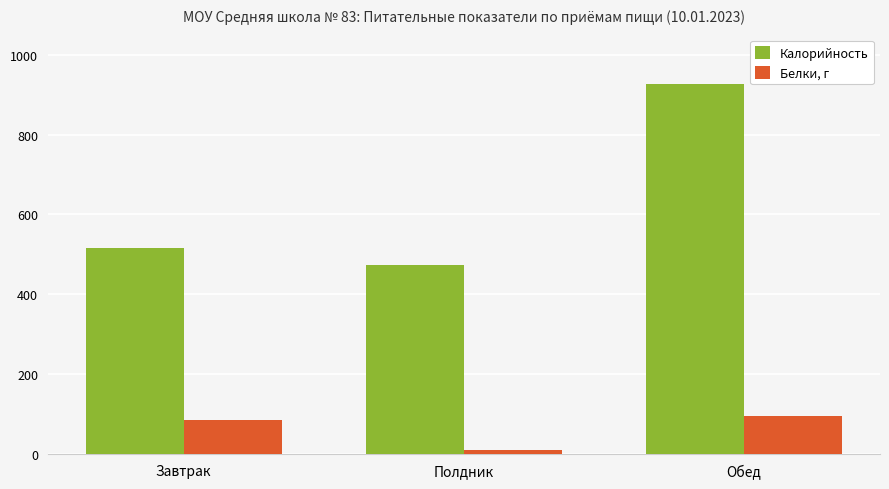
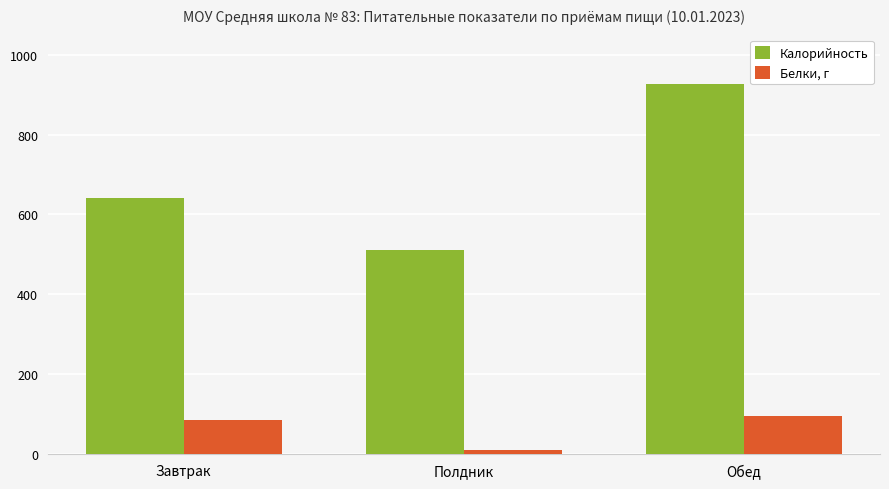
  {
    "Калорийность": {
-     "Завтрак": 520,
-     "Полдник": 470,
+     "Завтрак": 640,
+     "Полдник": 510,
      "Обед": 930
    },
    "Белки, г": {
      "Завтрак": 90,
      "Полдник": 10,
      "Обед": 100
    }
  }
